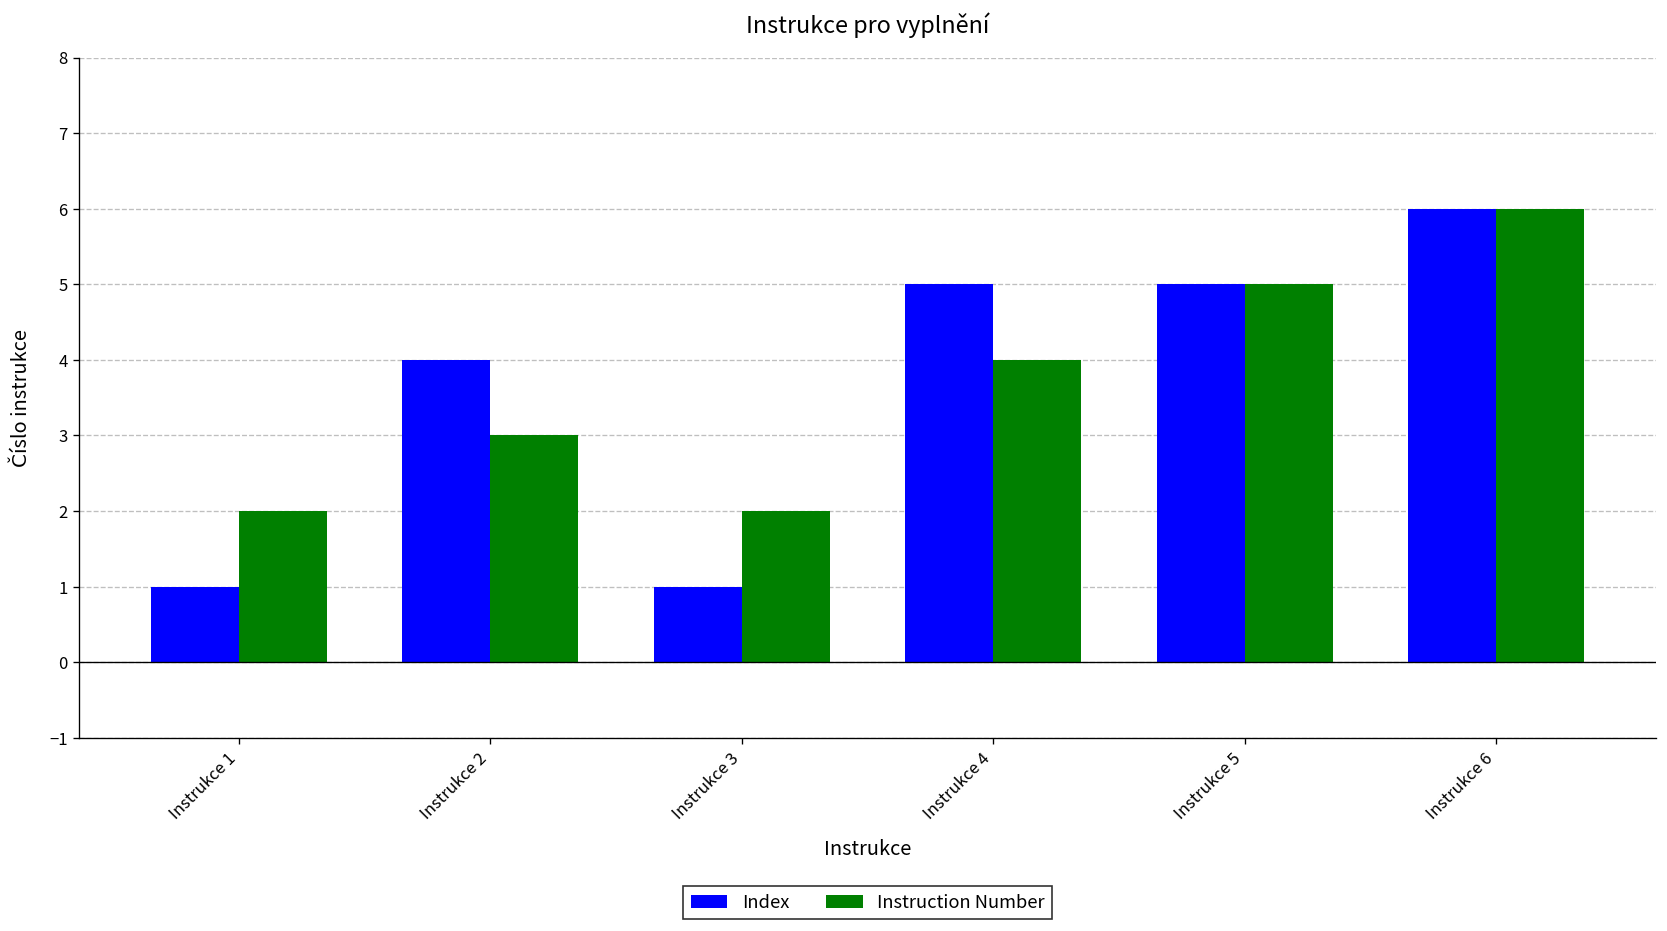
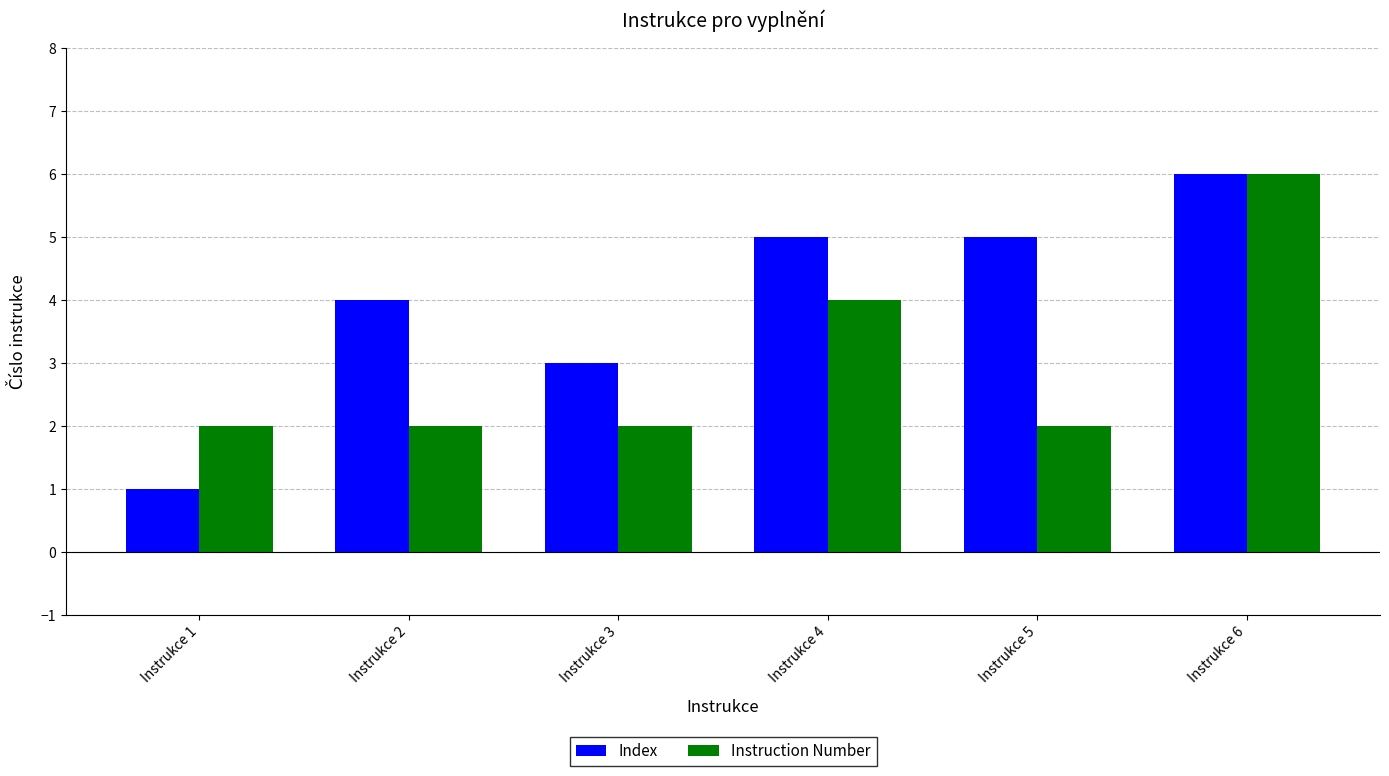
  {
    "Index": {
      "Instrukce 1": 1,
      "Instrukce 2": 4,
-     "Instrukce 3": 1,
+     "Instrukce 3": 3,
      "Instrukce 4": 5,
      "Instrukce 5": 5,
      "Instrukce 6": 6
    },
    "Instruction Number": {
      "Instrukce 1": 2,
-     "Instrukce 2": 3,
+     "Instrukce 2": 2,
      "Instrukce 3": 2,
      "Instrukce 4": 4,
-     "Instrukce 5": 5,
+     "Instrukce 5": 2,
      "Instrukce 6": 6
    }
  }
